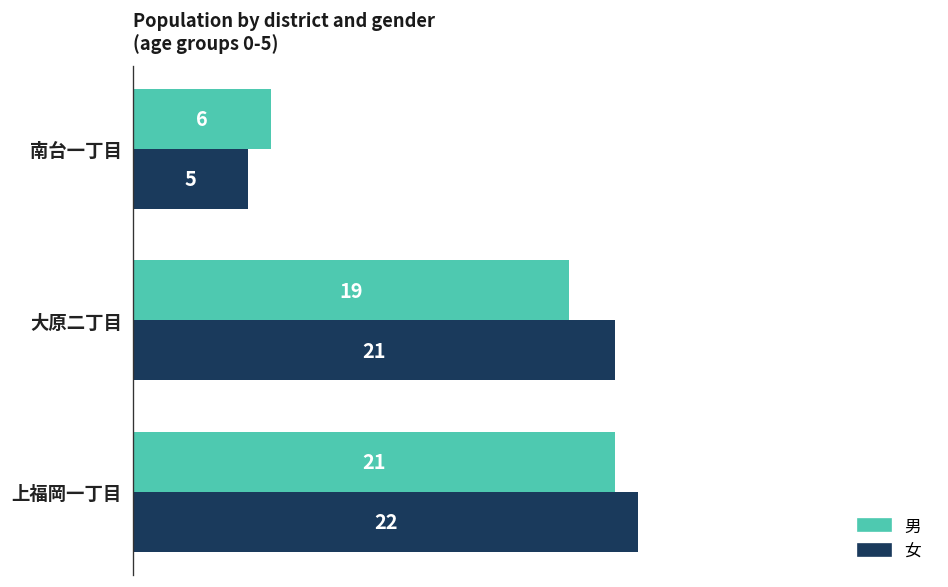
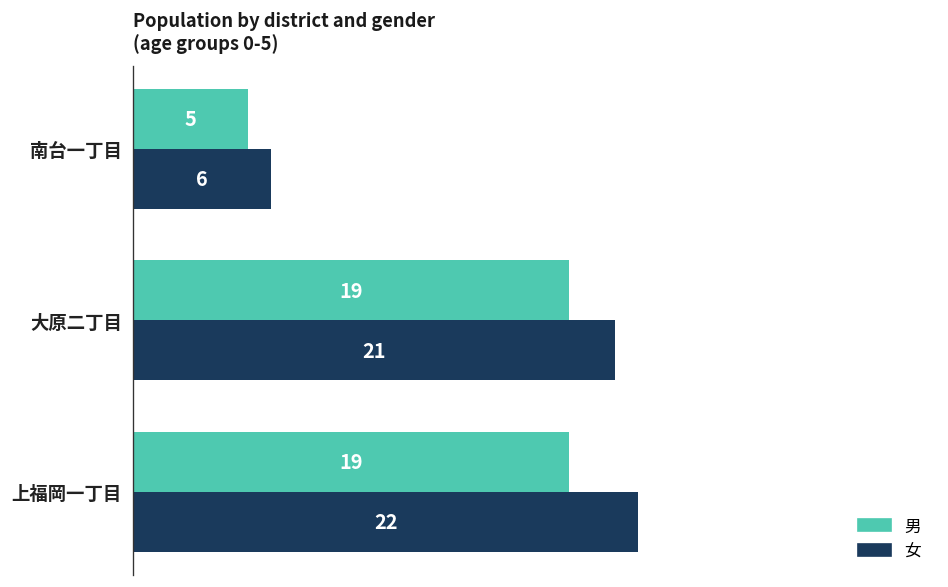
  {
    "男": {
-     "南台一丁目": 6,
+     "南台一丁目": 5,
      "大原二丁目": 19,
-     "上福岡一丁目": 21
+     "上福岡一丁目": 19
    },
    "女": {
-     "南台一丁目": 5,
+     "南台一丁目": 6,
      "大原二丁目": 21,
      "上福岡一丁目": 22
    }
  }
